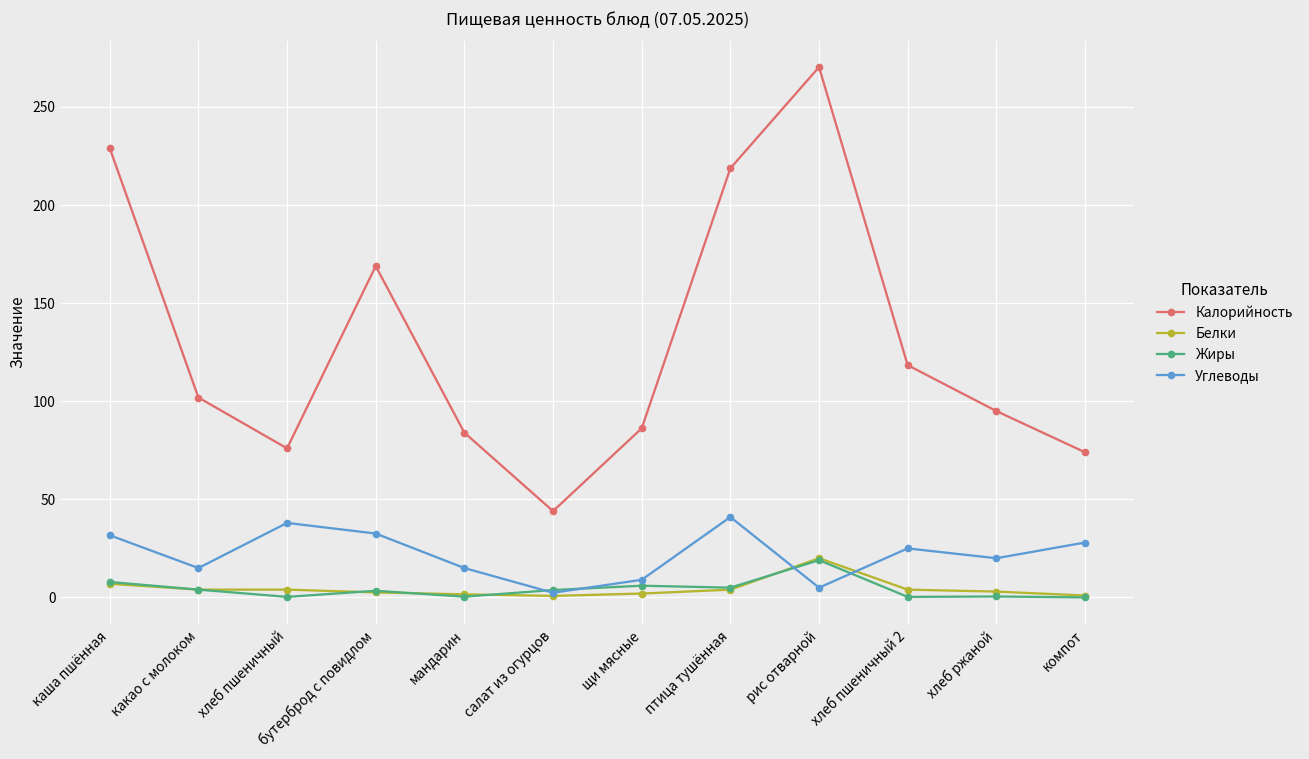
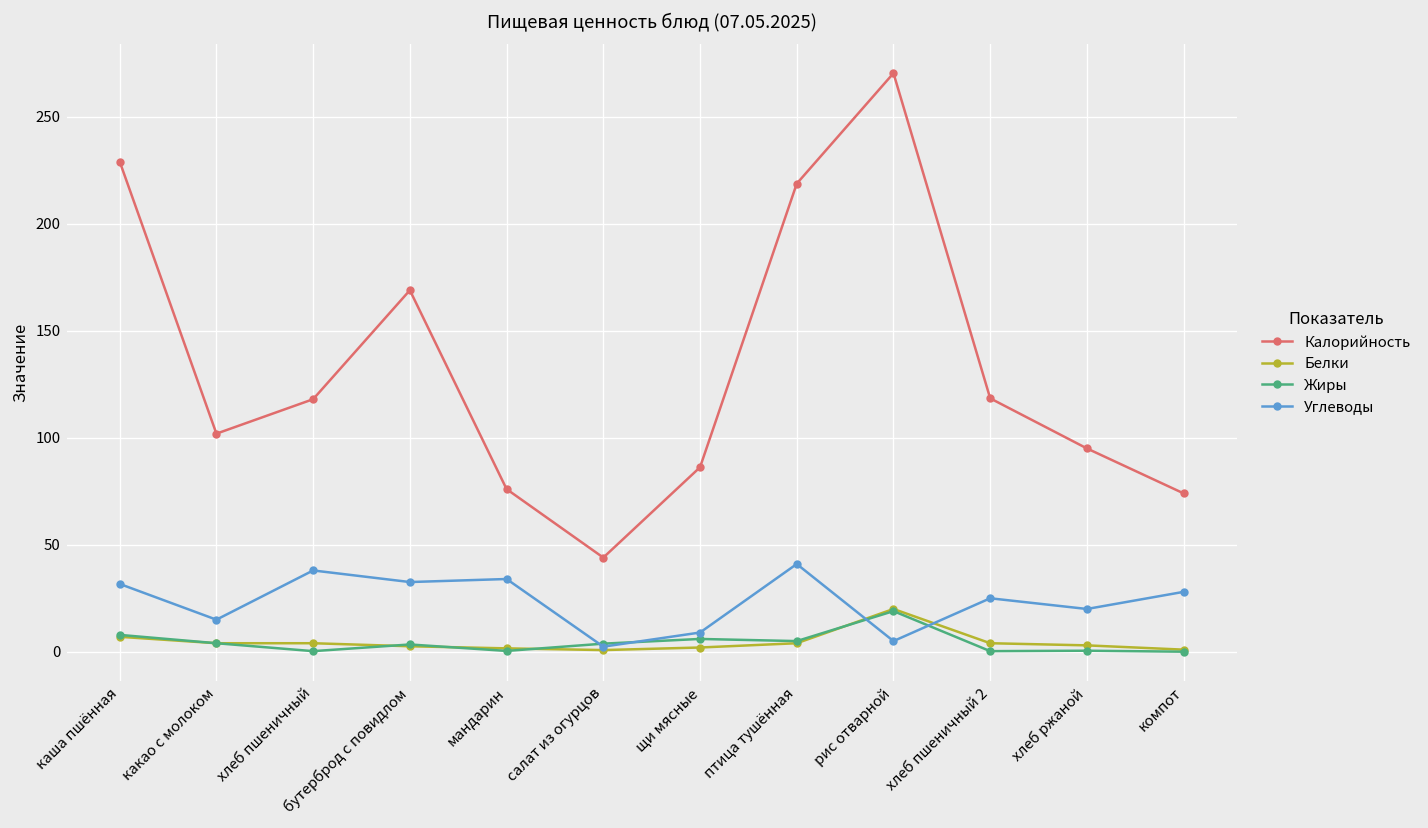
  {
    "Калорийность": {
      "каша пшённая": 229,
      "какао с молоком": 102,
-     "хлеб пшеничный": 76,
+     "хлеб пшеничный": 118,
      "бутерброд с повидлом": 169,
-     "мандарин": 84,
+     "мандарин": 76,
      "салат из огурцов": 44,
      "щи мясные": 86,
      "птица тушённая": 219,
      "рис отварной": 270,
      "хлеб пшеничный 2": 118,
      "хлеб ржаной": 95,
      "компот": 74
    },
    "Белки": {
      "хлеб пшеничный": 4,
      "салат из огурцов": 1,
      "щи мясные": 2,
      "хлеб пшеничный 2": 4,
      "хлеб ржаной": 3
    },
    "Жиры": {
      "хлеб пшеничный": 0,
      "щи мясные": 6,
      "хлеб пшеничный 2": 0,
      "хлеб ржаной": 1
    },
    "Углеводы": {
      "каша пшённая": 32,
      "какао с молоком": 15,
      "хлеб пшеничный": 38,
      "бутерброд с повидлом": 33,
-     "мандарин": 15,
+     "мандарин": 34,
      "щи мясные": 9,
      "птица тушённая": 41,
      "рис отварной": 5,
      "хлеб пшеничный 2": 25,
      "хлеб ржаной": 20,
      "компот": 28
    }
  }
